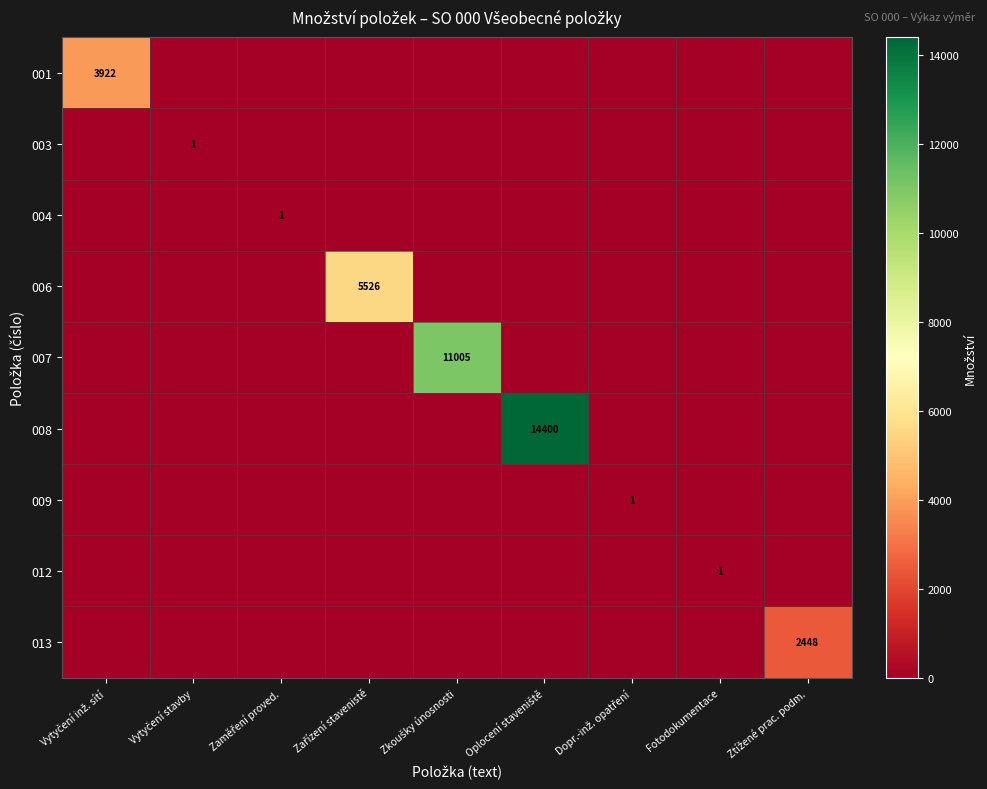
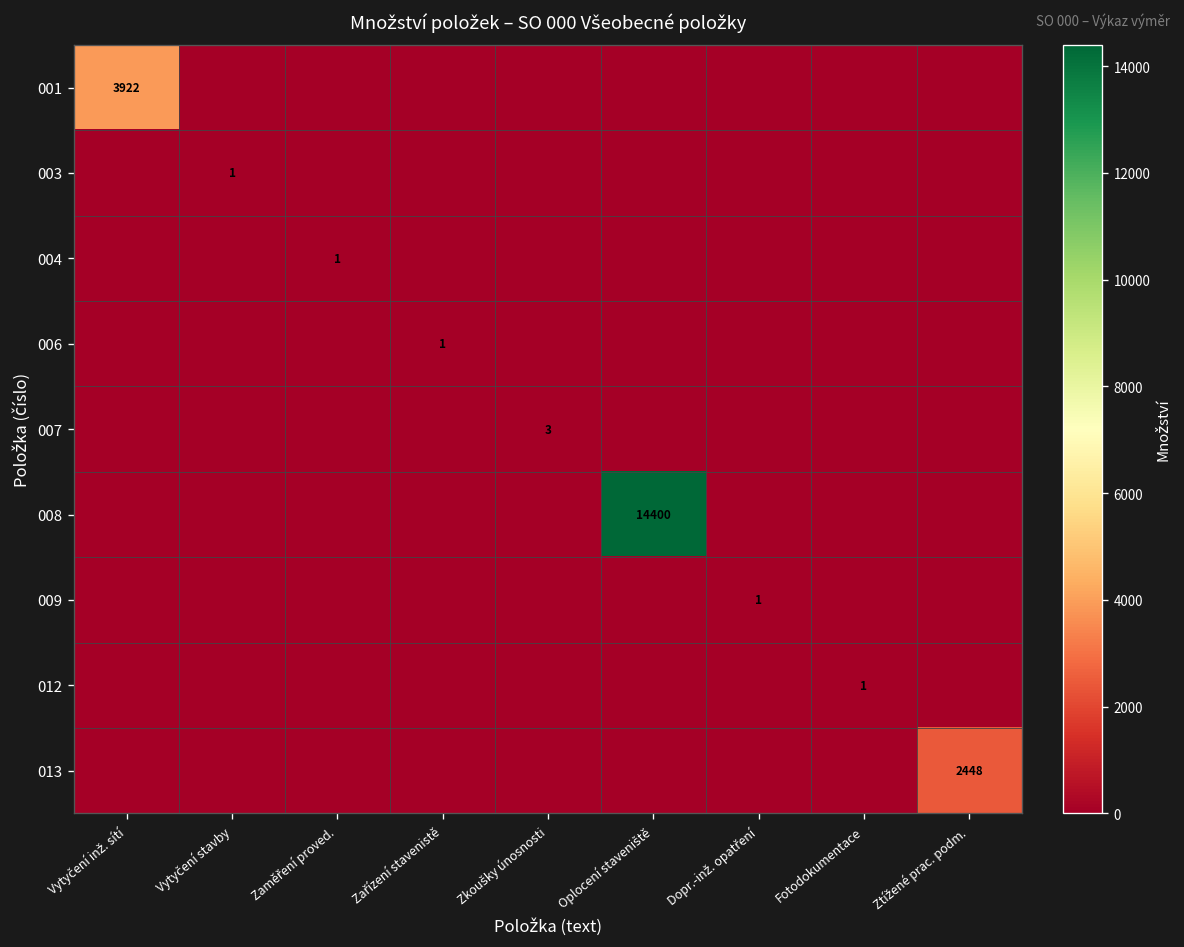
  {
    "001": {
      "Vytyčení inž. sítí": 3922
    },
    "003": {
      "Vytyčení stavby": 1
    },
    "004": {
      "Zaměření proved.": 1
    },
    "006": {
-     "Zařízení stavenistě": 5526
+     "Zařízení stavenistě": 1
    },
    "007": {
-     "Zkoušky únosnosti": 11005
+     "Zkoušky únosnosti": 3
    },
    "008": {
      "Oplocení staveniště": 14400
    },
    "009": {
      "Dopr.-inž. opatření": 1
    },
    "012": {
      "Fotodokumentace": 1
    },
    "013": {
      "Ztížené prac. podm.": 2448
    }
  }
